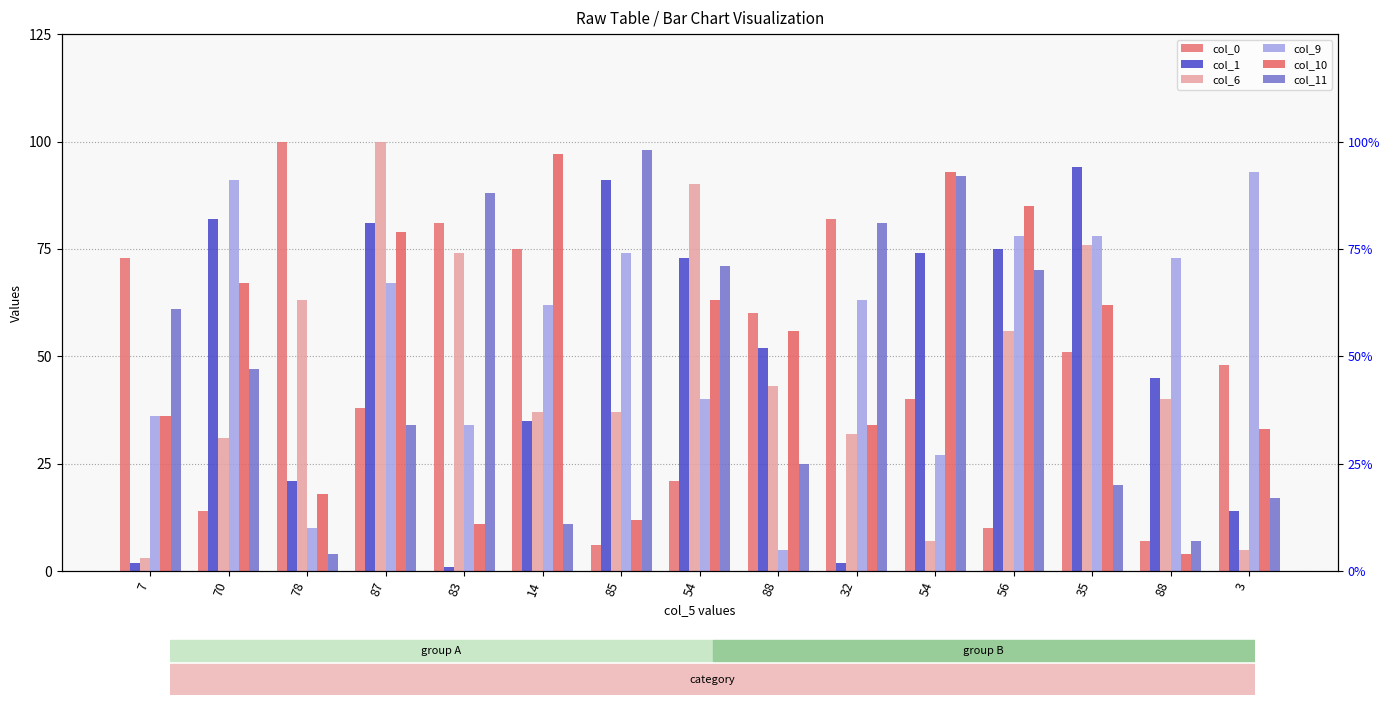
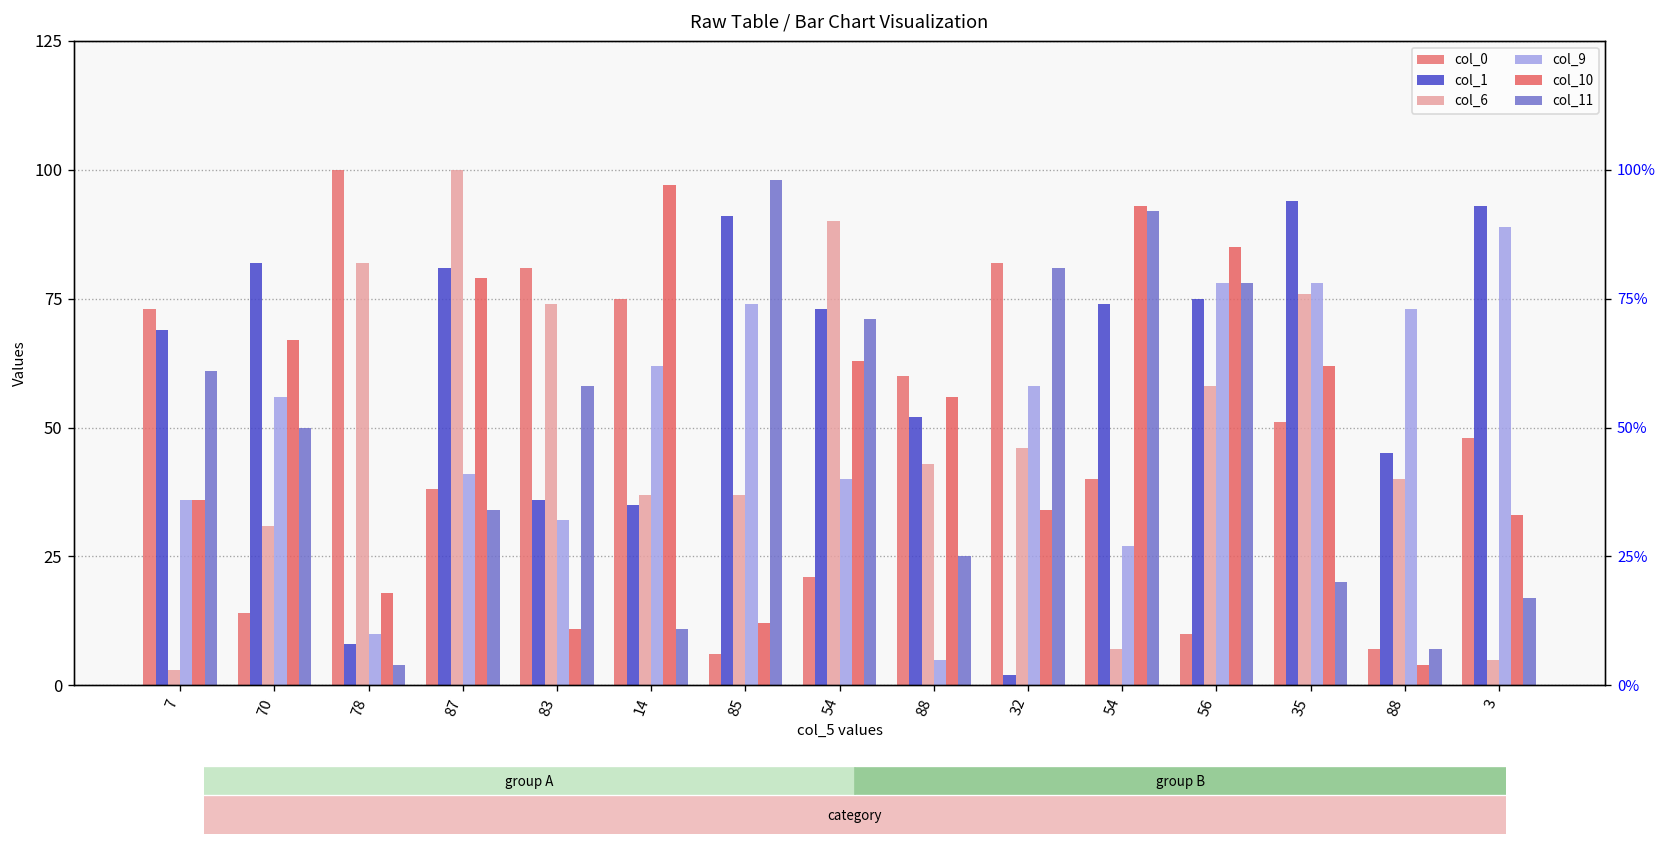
  {
    "col_1": {
-     "7": 2,
+     "7": 69,
      "70": 82,
-     "78": 21,
+     "78": 8,
      "87": 81,
-     "83": 1,
+     "83": 36,
      "14": 35,
      "85": 91,
      "32": 2,
      "56": 75,
      "35": 94,
-     "3": 14
+     "3": 93
    },
    "col_6": {
      "7": 3,
      "70": 31,
-     "78": 63,
+     "78": 82,
      "87": 100,
      "83": 74,
      "14": 37,
      "85": 37,
-     "32": 32,
-     "56": 56,
+     "32": 46,
+     "56": 58,
      "35": 76,
      "3": 5
    },
    "col_9": {
      "7": 36,
-     "70": 91,
+     "70": 56,
      "78": 10,
-     "87": 67,
-     "83": 34,
+     "87": 41,
+     "83": 32,
      "14": 62,
      "85": 74,
-     "32": 63,
+     "32": 58,
      "56": 78,
      "35": 78,
-     "3": 93
+     "3": 89
    },
    "col_11": {
      "7": 61,
-     "70": 47,
+     "70": 50,
      "78": 4,
      "87": 34,
-     "83": 88,
+     "83": 58,
      "14": 11,
      "85": 98,
      "32": 81,
-     "56": 70,
+     "56": 78,
      "35": 20,
      "3": 17
    }
  }
